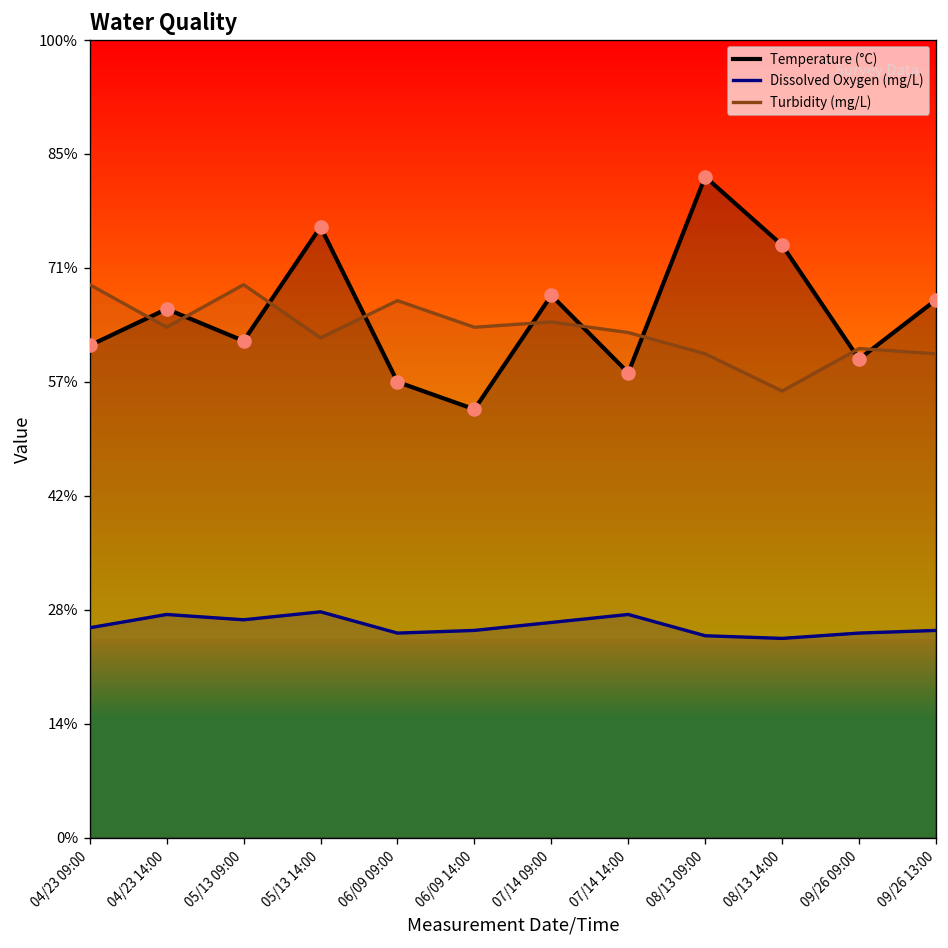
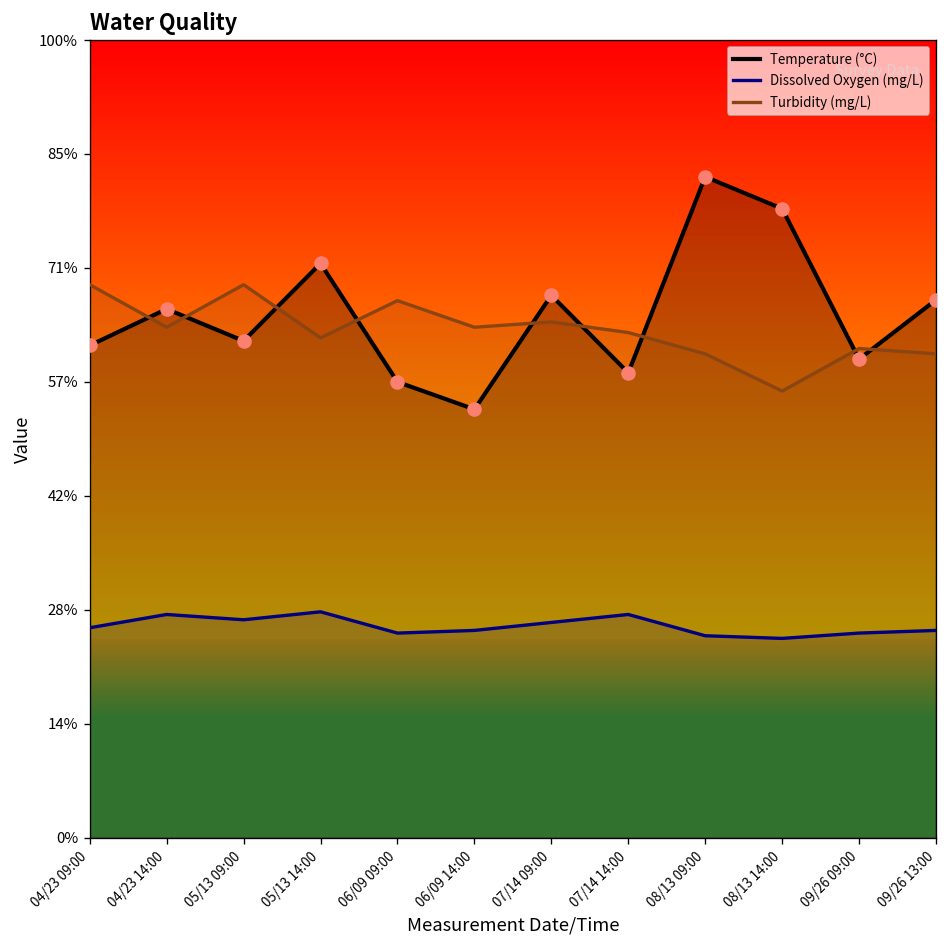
  {
    "Temperature (°C)": {
      "04/23 09:00": "62%",
      "04/23 14:00": "66%",
      "05/13 09:00": "62%",
-     "05/13 14:00": "77%",
+     "05/13 14:00": "72%",
      "06/09 09:00": "57%",
      "06/09 14:00": "54%",
      "07/14 09:00": "68%",
      "07/14 14:00": "58%",
      "08/13 09:00": "83%",
-     "08/13 14:00": "74%",
+     "08/13 14:00": "79%",
      "09/26 09:00": "60%",
      "09/26 13:00": "67%"
    }
  }
